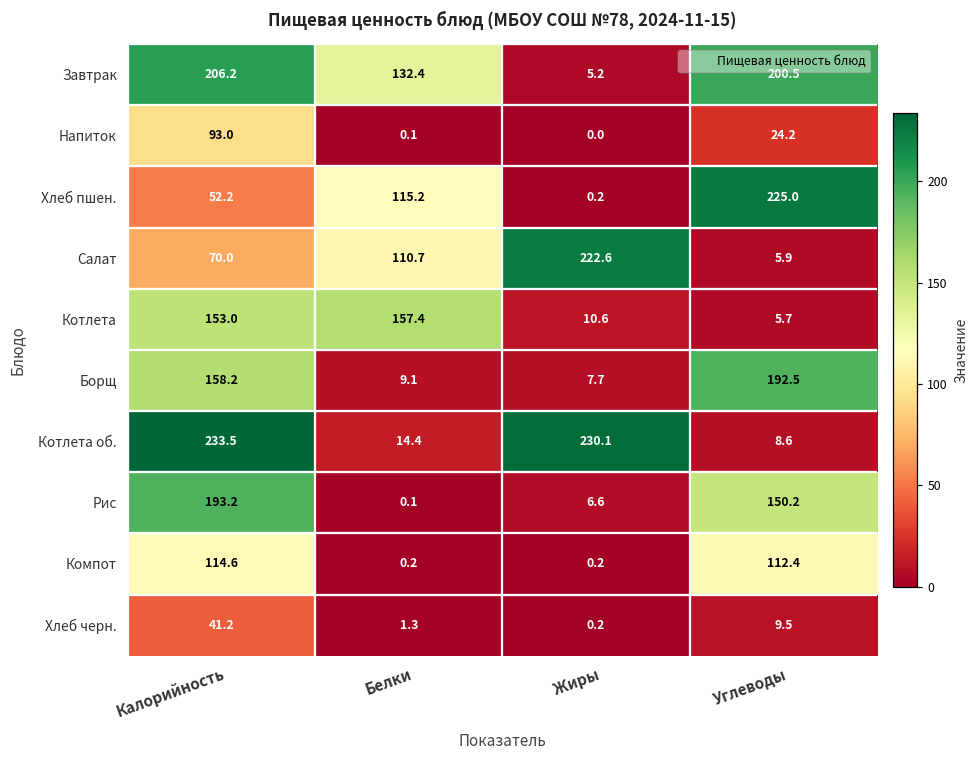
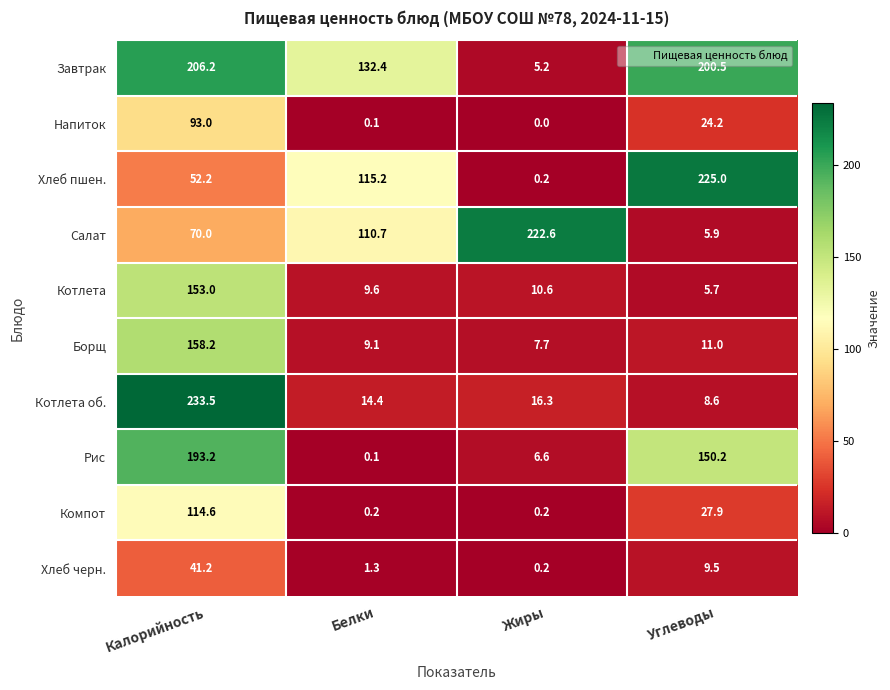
  {
    "Завтрак": {
      "Калорийность": 206.2,
      "Белки": 132.4,
      "Жиры": 5.2
    },
    "Напиток": {
      "Калорийность": 93.0,
      "Белки": 0.1,
      "Жиры": 0.0,
      "Углеводы": 24.2
    },
    "Хлеб пшен.": {
      "Калорийность": 52.2,
      "Белки": 115.2,
      "Жиры": 0.2,
      "Углеводы": 225.0
    },
    "Салат": {
      "Калорийность": 70.0,
      "Белки": 110.7,
      "Жиры": 222.6,
      "Углеводы": 5.9
    },
    "Котлета": {
      "Калорийность": 153.0,
-     "Белки": 157.4,
+     "Белки": 9.6,
      "Жиры": 10.6,
      "Углеводы": 5.7
    },
    "Борщ": {
      "Калорийность": 158.2,
      "Белки": 9.1,
      "Жиры": 7.7,
-     "Углеводы": 192.5
+     "Углеводы": 11.0
    },
    "Котлета об.": {
      "Калорийность": 233.5,
      "Белки": 14.4,
-     "Жиры": 230.1,
+     "Жиры": 16.3,
      "Углеводы": 8.6
    },
    "Рис": {
      "Калорийность": 193.2,
      "Белки": 0.1,
      "Жиры": 6.6,
      "Углеводы": 150.2
    },
    "Компот": {
      "Калорийность": 114.6,
      "Белки": 0.2,
      "Жиры": 0.2,
-     "Углеводы": 112.4
+     "Углеводы": 27.9
    },
    "Хлеб черн.": {
      "Калорийность": 41.2,
      "Белки": 1.3,
      "Жиры": 0.2,
      "Углеводы": 9.5
    }
  }
